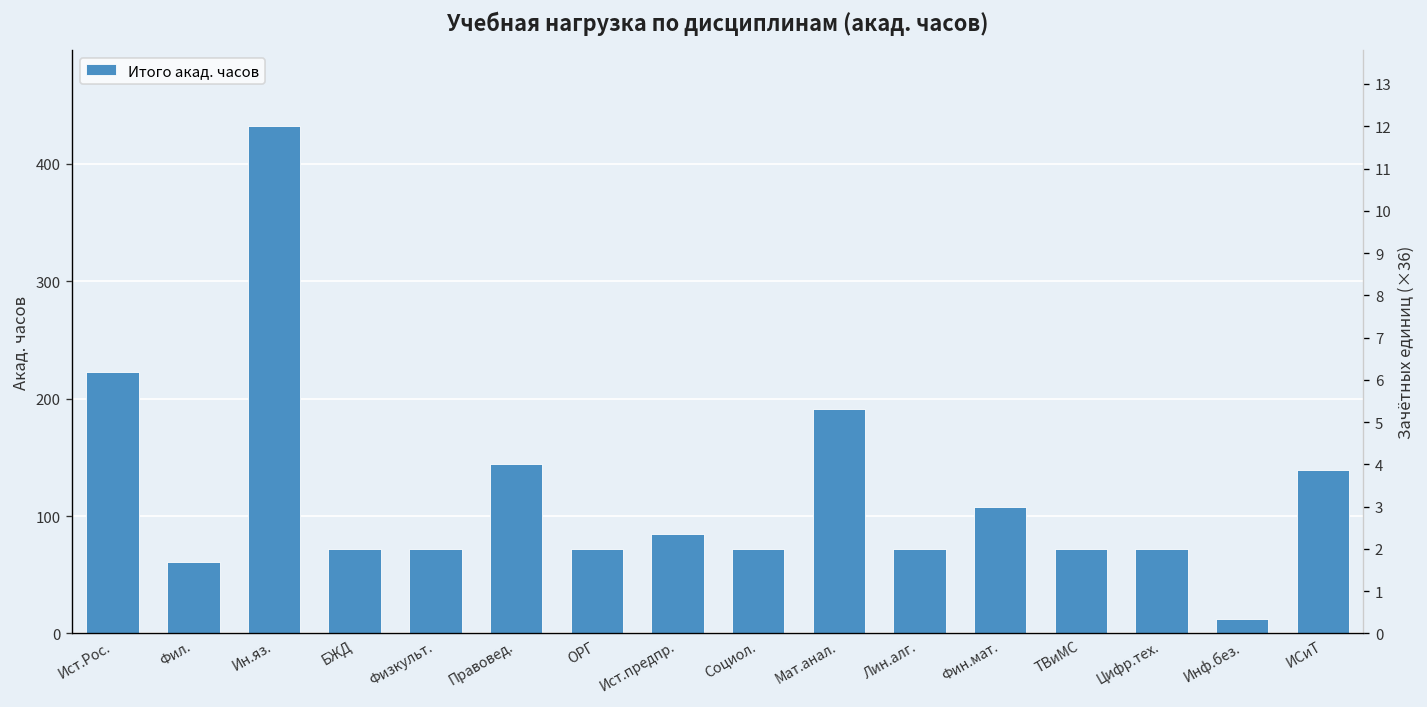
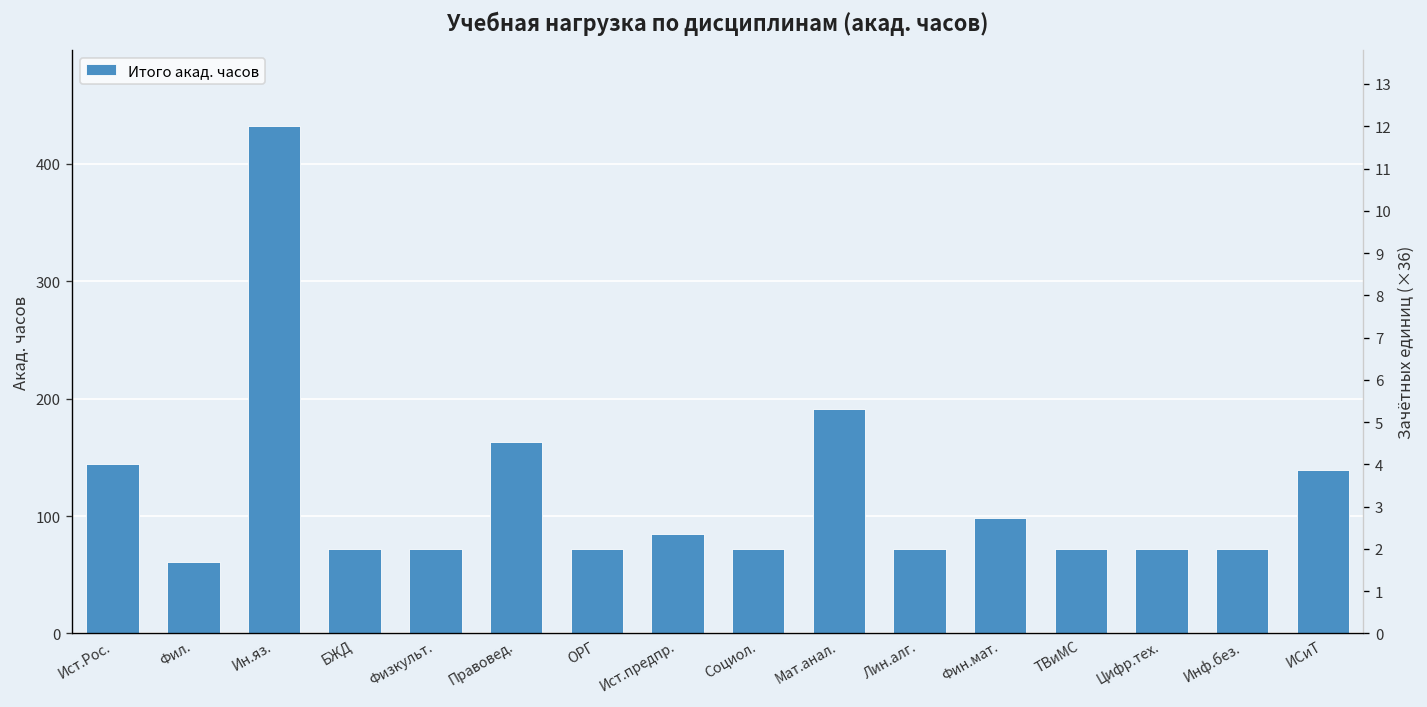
  {
-   "Ист.Рос.": 220,
+   "Ист.Рос.": 140,
    "Фил.": 60,
    "Ин.яз.": 430,
    "БЖД": 70,
    "Физкульт.": 70,
-   "Правовед.": 140,
+   "Правовед.": 160,
    "ОРГ": 70,
    "Ист.предпр.": 90,
    "Социол.": 70,
    "Мат.анал.": 190,
    "Лин.алг.": 70,
-   "Фин.мат.": 110,
+   "Фин.мат.": 100,
    "ТВиМС": 70,
    "Цифр.тех.": 70,
-   "Инф.без.": 10,
+   "Инф.без.": 70,
    "ИСиТ": 140
  }
